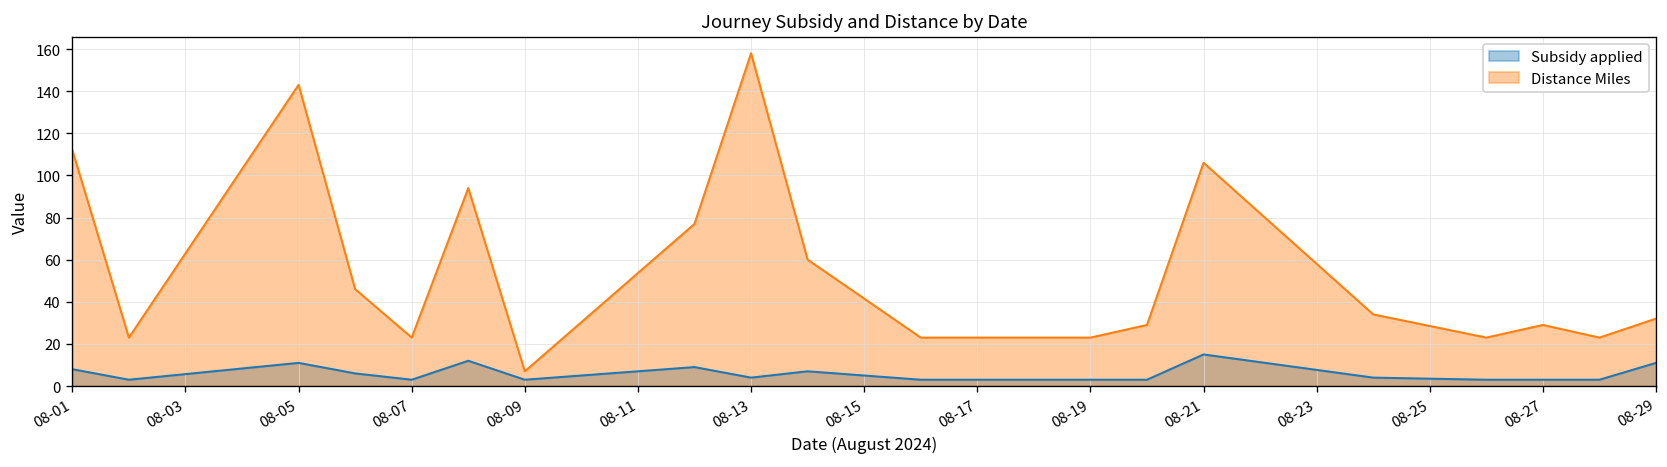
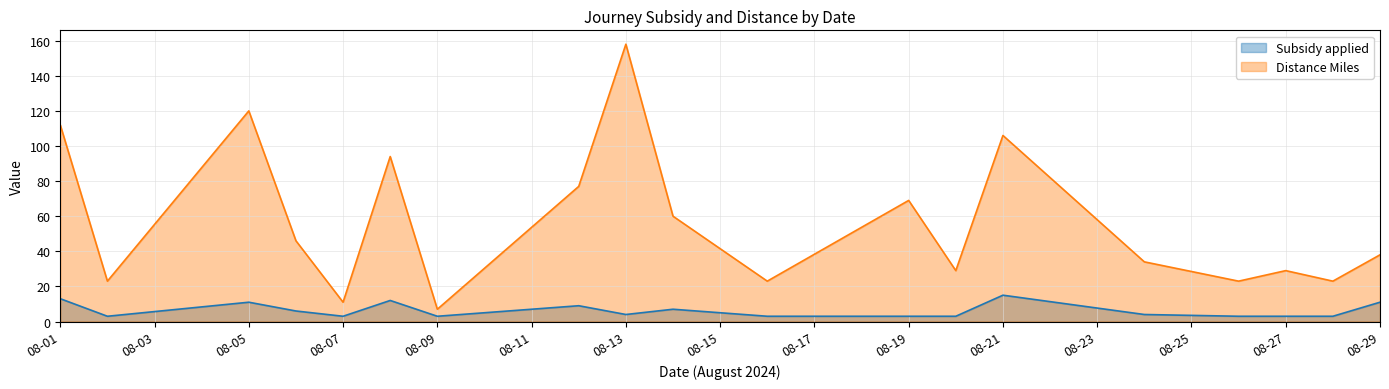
  {
    "Subsidy applied": {
-     "08-01": 8,
+     "08-01": 13,
      "08-05": 11,
      "08-07": 3,
      "08-09": 3,
      "08-13": 4,
      "08-19": 3,
      "08-21": 15,
      "08-27": 3,
      "08-29": 11
    },
    "Distance Miles": {
      "08-01": 112,
-     "08-05": 143,
-     "08-07": 23,
+     "08-05": 120,
+     "08-07": 11,
      "08-09": 7,
      "08-13": 158,
-     "08-19": 23,
+     "08-19": 69,
      "08-21": 106,
      "08-27": 29,
-     "08-29": 32
+     "08-29": 38
    }
  }
